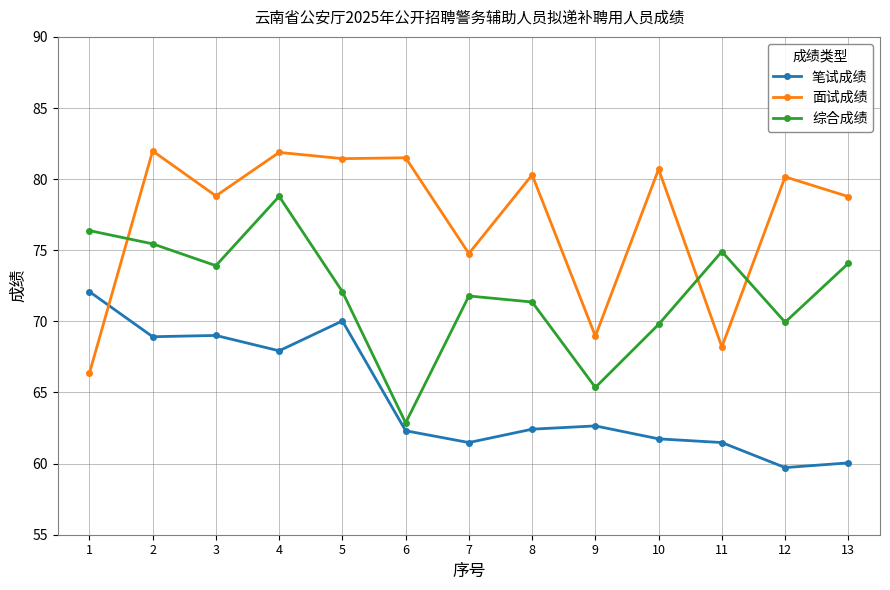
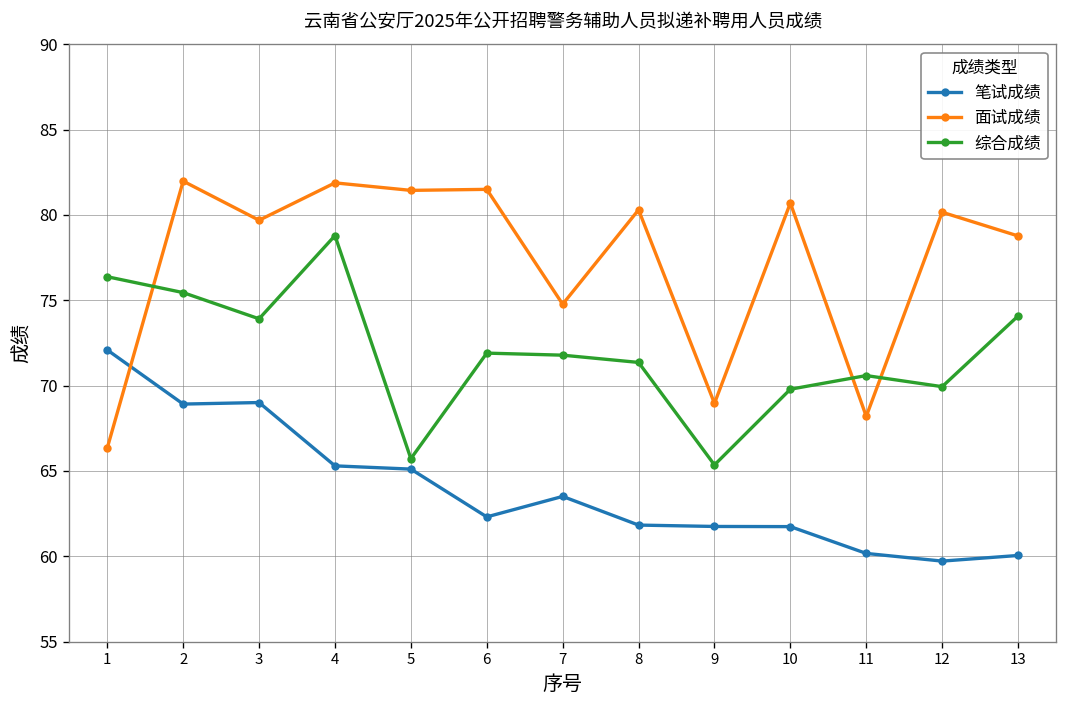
  {
    "笔试成绩": {
      "1": 72.1,
      "2": 68.9,
      "3": 69.0,
-     "4": 67.9,
-     "5": 70.0,
+     "4": 65.3,
+     "5": 65.1,
      "6": 62.3,
-     "7": 61.5,
-     "8": 62.4,
-     "9": 62.7,
+     "7": 63.5,
+     "8": 61.8,
+     "9": 61.8,
      "10": 61.7,
-     "11": 61.5,
+     "11": 60.2,
      "12": 59.7,
      "13": 60.1
    },
    "面试成绩": {
      "1": 66.4,
      "2": 82.0,
-     "3": 78.8,
+     "3": 79.7,
      "4": 81.9,
      "5": 81.4,
      "6": 81.5,
      "7": 74.8,
      "8": 80.3,
      "9": 69.0,
      "10": 80.7,
      "11": 68.2,
      "12": 80.2,
      "13": 78.8
    },
    "综合成绩": {
      "1": 76.4,
      "2": 75.5,
      "3": 73.9,
      "4": 78.8,
-     "5": 72.1,
-     "6": 62.9,
+     "5": 65.7,
+     "6": 71.9,
      "7": 71.8,
      "8": 71.4,
      "9": 65.4,
      "10": 69.8,
-     "11": 74.9,
+     "11": 70.6,
      "12": 69.9,
      "13": 74.1
    }
  }
